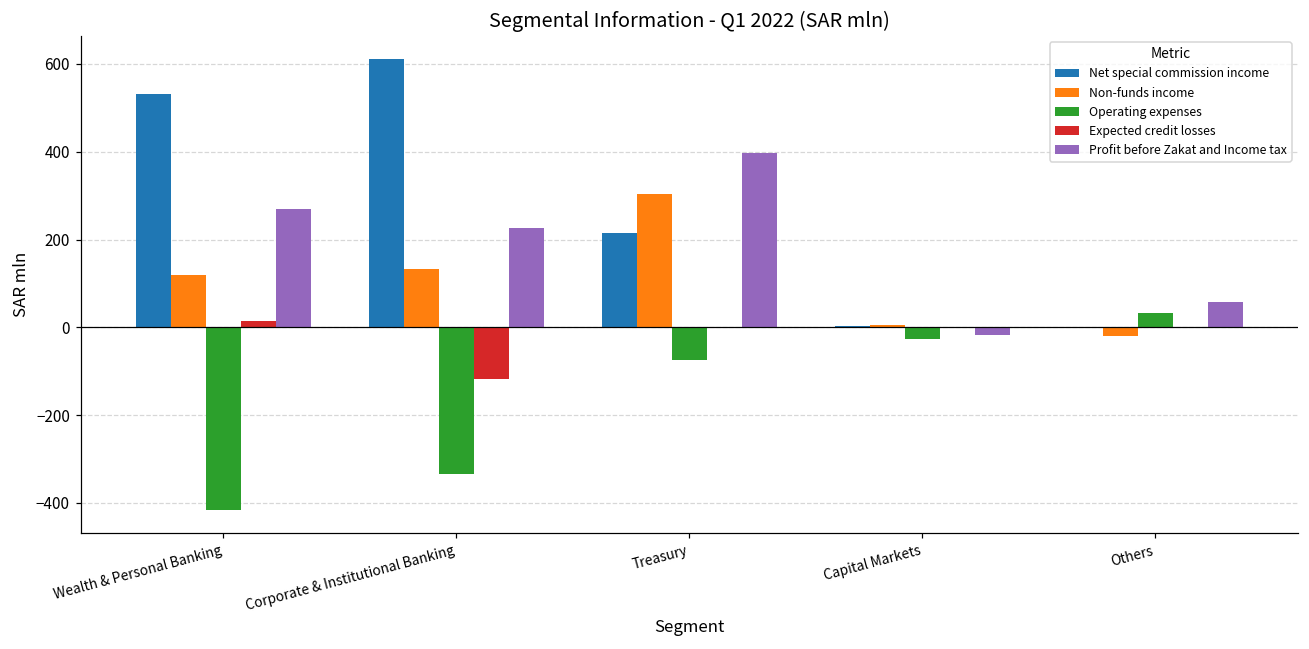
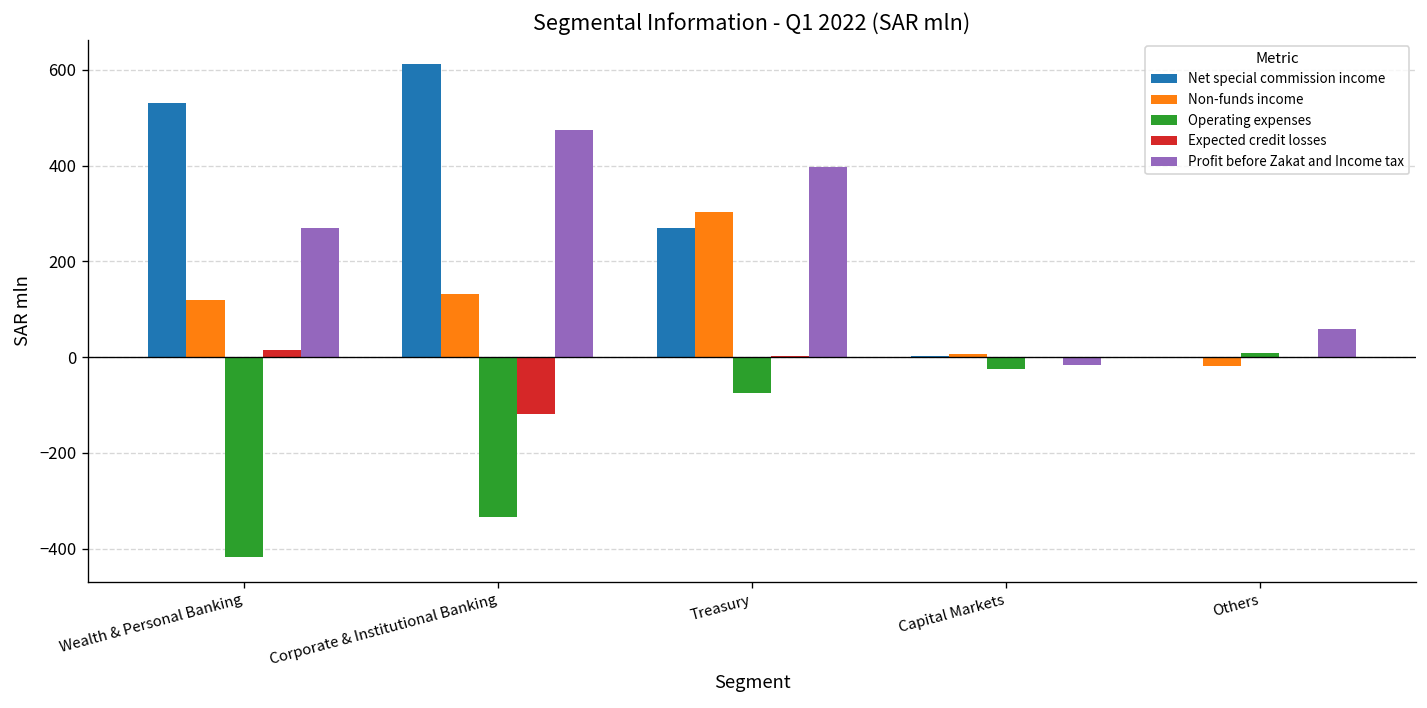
  {
    "Net special commission income": {
      "Wealth & Personal Banking": 530,
      "Corporate & Institutional Banking": 610,
-     "Treasury": 210
+     "Treasury": 270
    },
    "Non-funds income": {
      "Wealth & Personal Banking": 120,
      "Corporate & Institutional Banking": 130,
      "Treasury": 300,
      "Others": -20
    },
    "Operating expenses": {
      "Wealth & Personal Banking": -420,
      "Corporate & Institutional Banking": -330,
      "Treasury": -70,
      "Capital Markets": -30,
-     "Others": 30
+     "Others": 10
    },
    "Expected credit losses": {
      "Wealth & Personal Banking": 10,
      "Corporate & Institutional Banking": -120,
      "Others": 0
    },
    "Profit before Zakat and Income tax": {
      "Wealth & Personal Banking": 270,
-     "Corporate & Institutional Banking": 230,
+     "Corporate & Institutional Banking": 470,
      "Treasury": 400,
      "Capital Markets": -20,
      "Others": 60
    }
  }
